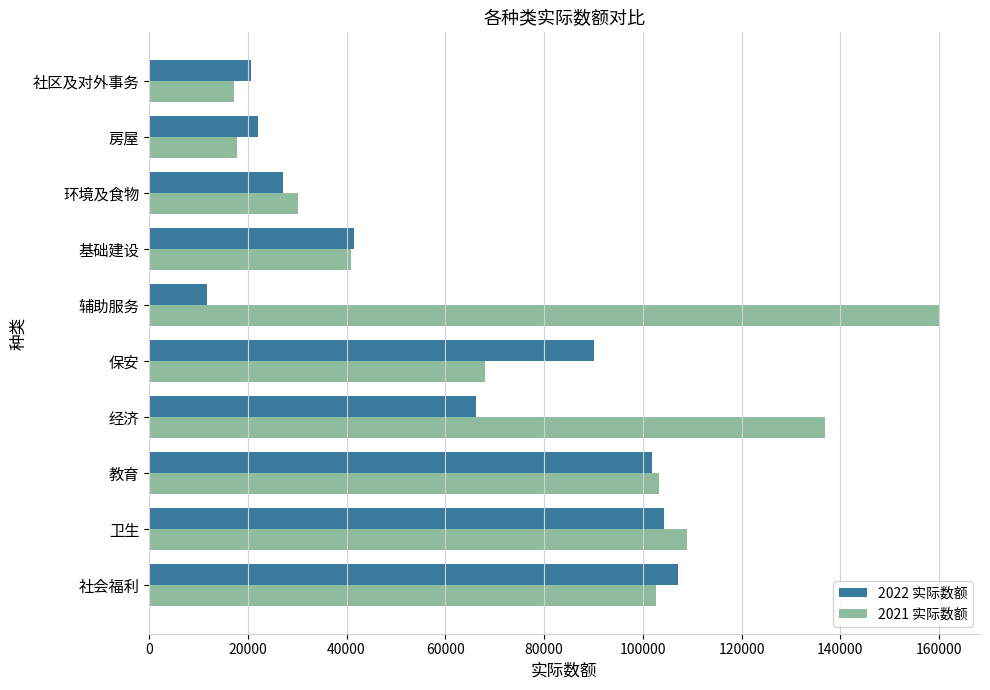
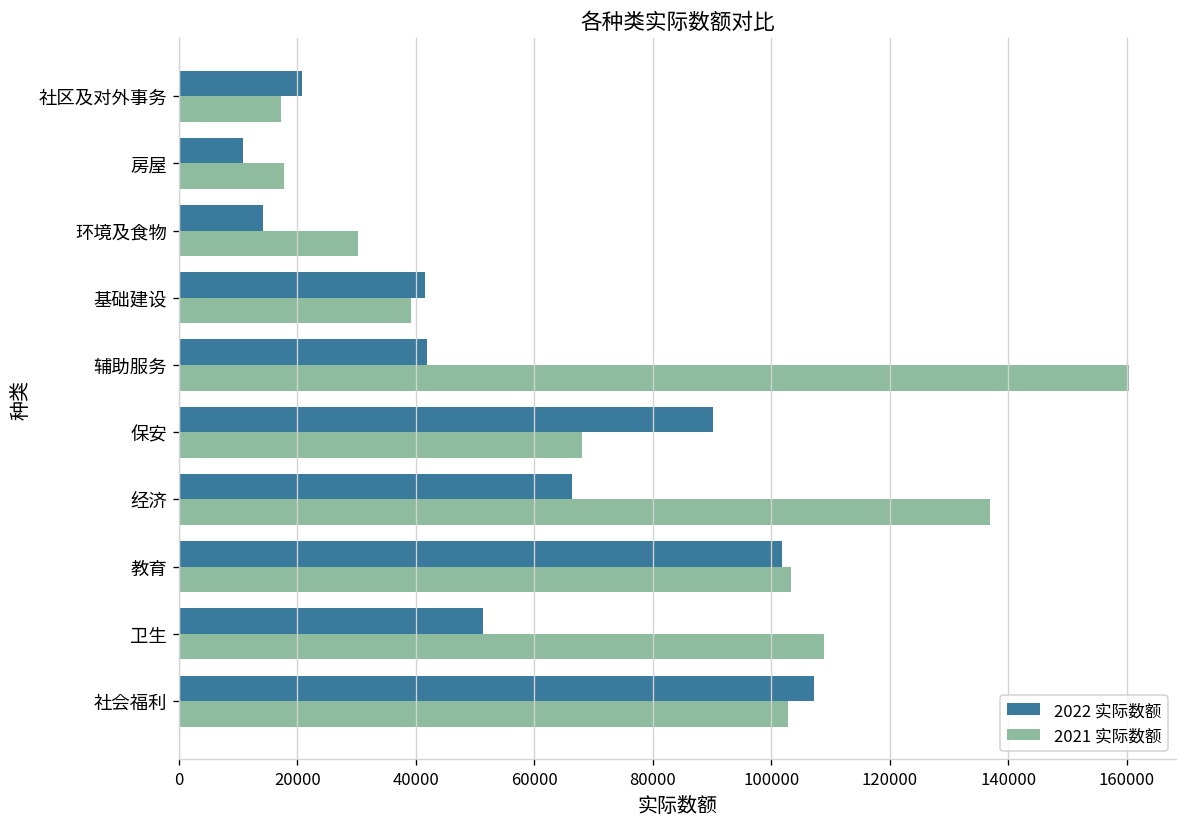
  {
    "2022 实际数额": {
      "社区及对外事务": 21000,
-     "房屋": 22000,
-     "环境及食物": 27000,
+     "房屋": 11000,
+     "环境及食物": 14000,
      "基础建设": 42000,
-     "辅助服务": 12000,
+     "辅助服务": 42000,
      "保安": 90000,
      "经济": 66000,
      "教育": 102000,
-     "卫生": 104000,
+     "卫生": 51000,
      "社会福利": 107000
    },
    "2021 实际数额": {
      "社区及对外事务": 17000,
      "房屋": 18000,
      "环境及食物": 30000,
-     "基础建设": 41000,
+     "基础建设": 39000,
      "辅助服务": 160000,
      "保安": 68000,
      "经济": 137000,
      "教育": 103000,
      "卫生": 109000,
      "社会福利": 103000
    }
  }
